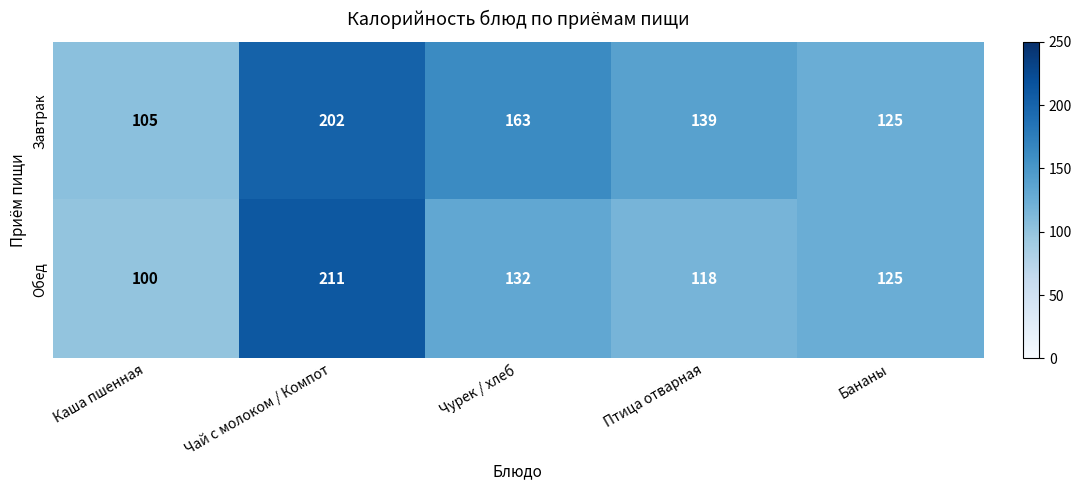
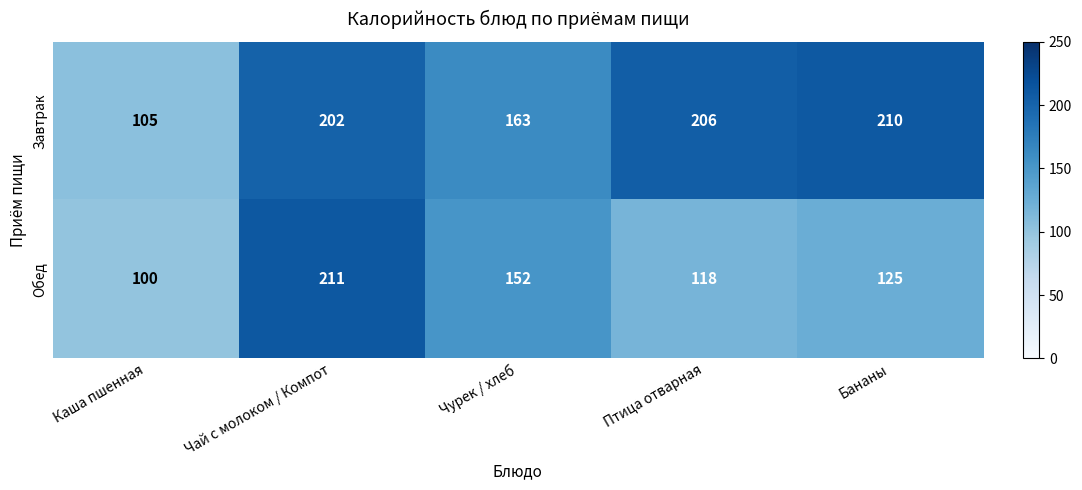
  {
    "Завтрак": {
      "Каша пшенная": 105,
      "Чай с молоком / Компот": 202,
      "Чурек / хлеб": 163,
-     "Птица отварная": 139,
-     "Бананы": 125
+     "Птица отварная": 206,
+     "Бананы": 210
    },
    "Обед": {
      "Каша пшенная": 100,
      "Чай с молоком / Компот": 211,
-     "Чурек / хлеб": 132,
+     "Чурек / хлеб": 152,
      "Птица отварная": 118,
      "Бананы": 125
    }
  }
